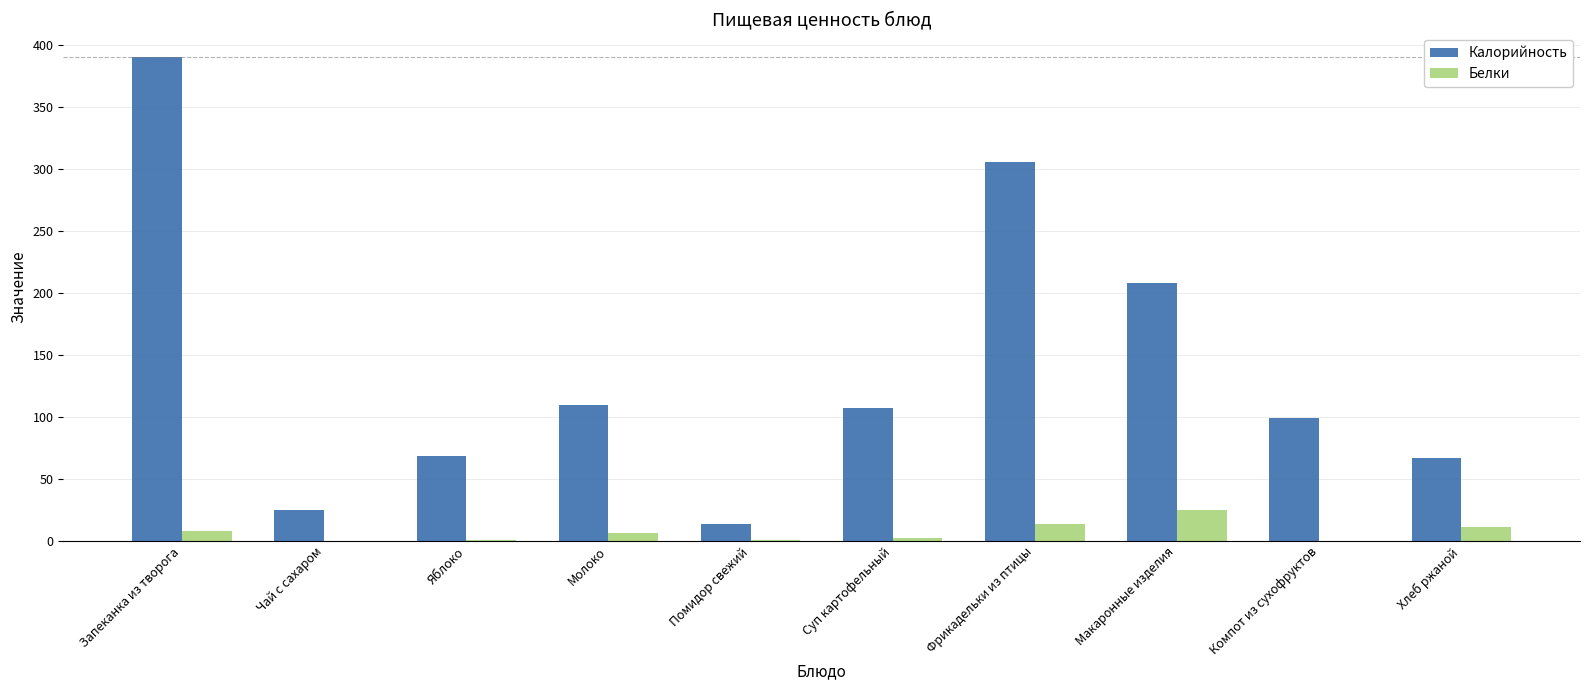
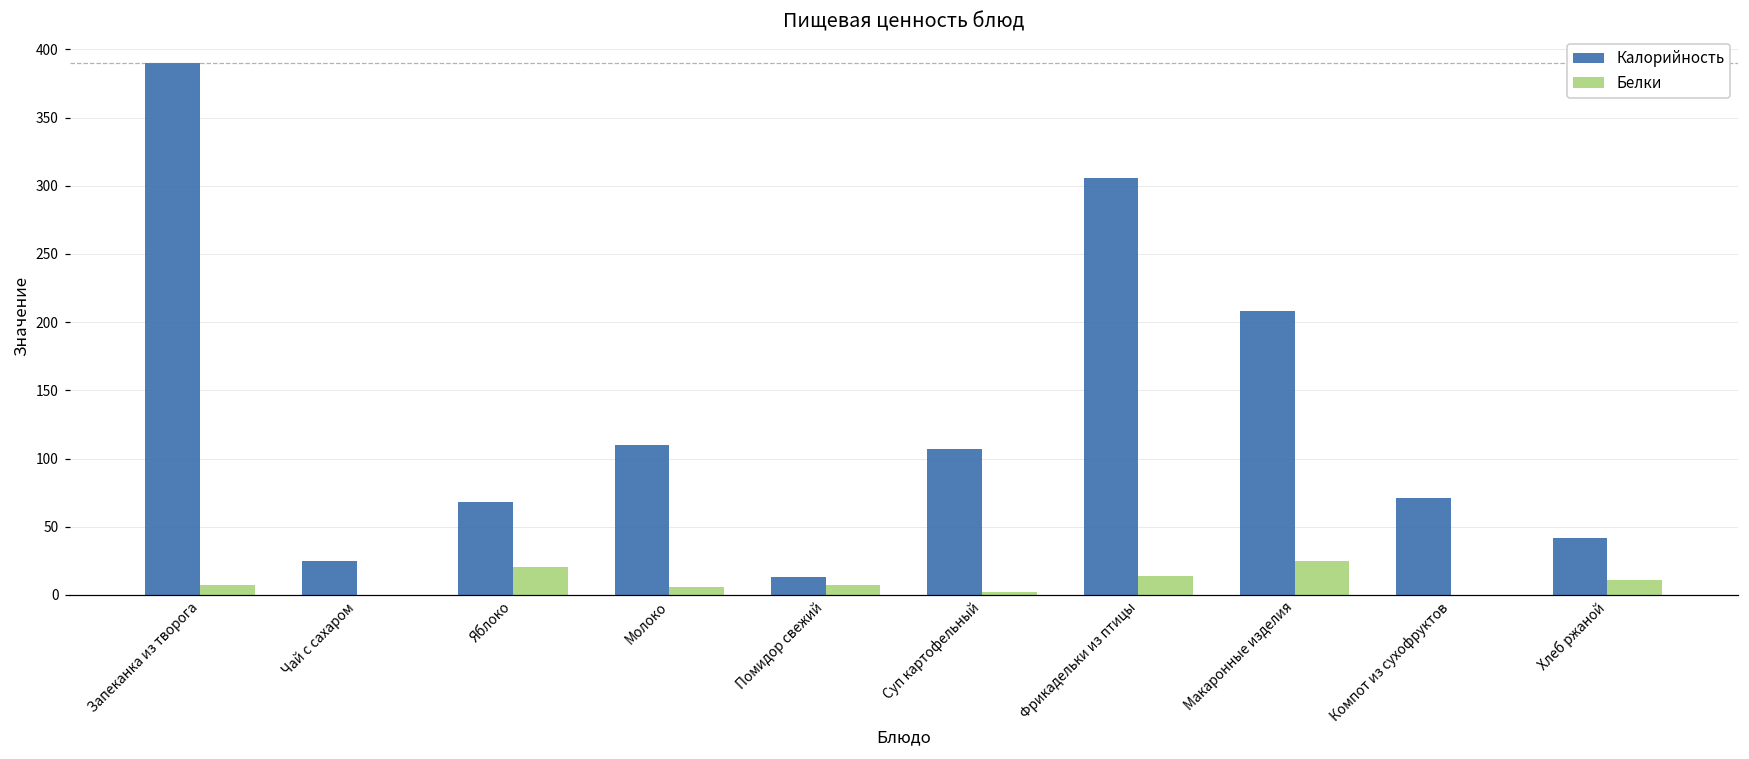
  {
    "Калорийность": {
      "Запеканка из творога": 390,
      "Чай с сахаром": 25,
      "Яблоко": 68,
      "Молоко": 110,
      "Помидор свежий": 13,
      "Суп картофельный": 107,
      "Фрикадельки из птицы": 306,
      "Макаронные изделия": 208,
-     "Компот из сухофруктов": 99,
-     "Хлеб ржаной": 67
+     "Компот из сухофруктов": 71,
+     "Хлеб ржаной": 42
    },
    "Белки": {
      "Запеканка из творога": 8,
      "Чай с сахаром": 0,
-     "Яблоко": 1,
+     "Яблоко": 21,
      "Молоко": 6,
-     "Помидор свежий": 1,
+     "Помидор свежий": 8,
      "Фрикадельки из птицы": 14,
      "Макаронные изделия": 25,
      "Компот из сухофруктов": 0,
      "Хлеб ржаной": 11
    }
  }
